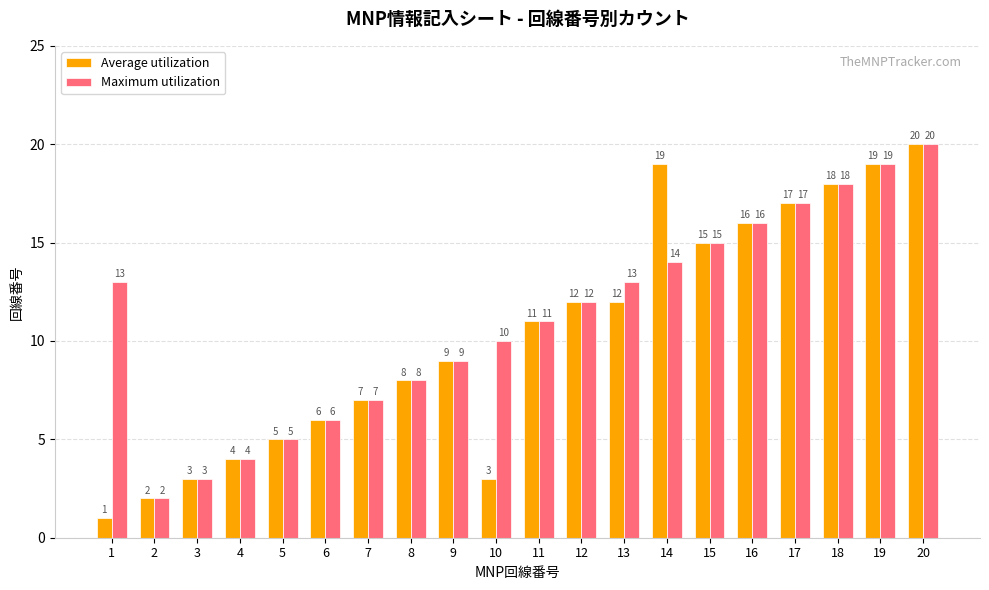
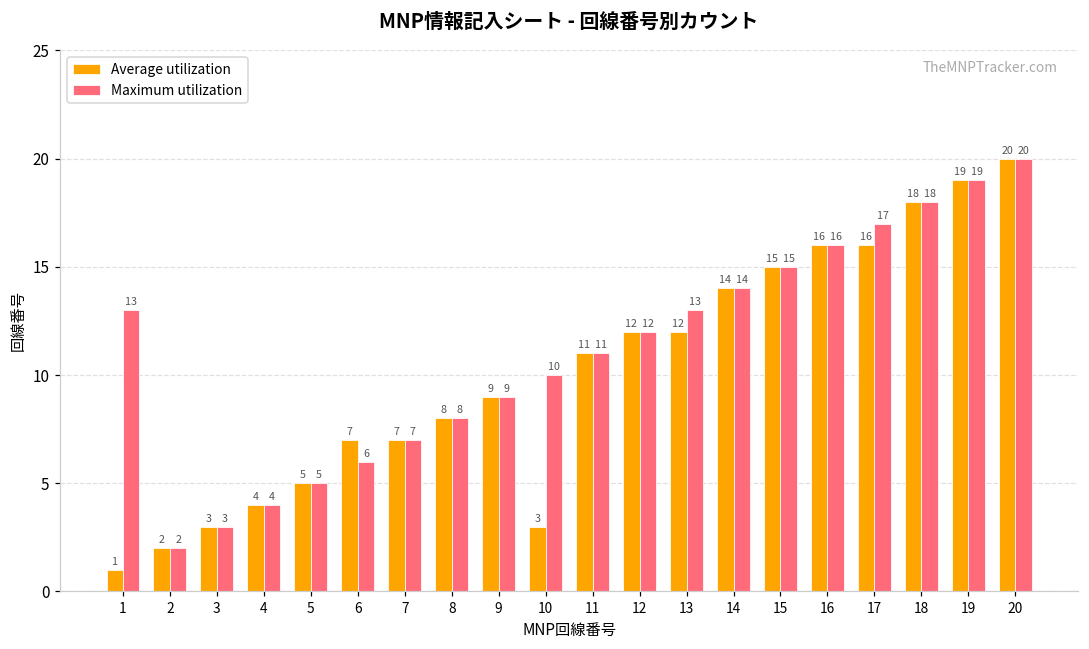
  {
    "Average utilization": {
      "1": 1,
      "2": 2,
      "3": 3,
      "4": 4,
      "5": 5,
-     "6": 6,
+     "6": 7,
      "7": 7,
      "8": 8,
      "9": 9,
      "10": 3,
      "11": 11,
      "12": 12,
      "13": 12,
-     "14": 19,
+     "14": 14,
      "15": 15,
      "16": 16,
-     "17": 17,
+     "17": 16,
      "18": 18,
      "19": 19,
      "20": 20
    },
    "Maximum utilization": {
      "1": 13,
      "2": 2,
      "3": 3,
      "4": 4,
      "5": 5,
      "6": 6,
      "7": 7,
      "8": 8,
      "9": 9,
      "10": 10,
      "11": 11,
      "12": 12,
      "13": 13,
      "14": 14,
      "15": 15,
      "16": 16,
      "17": 17,
      "18": 18,
      "19": 19,
      "20": 20
    }
  }
